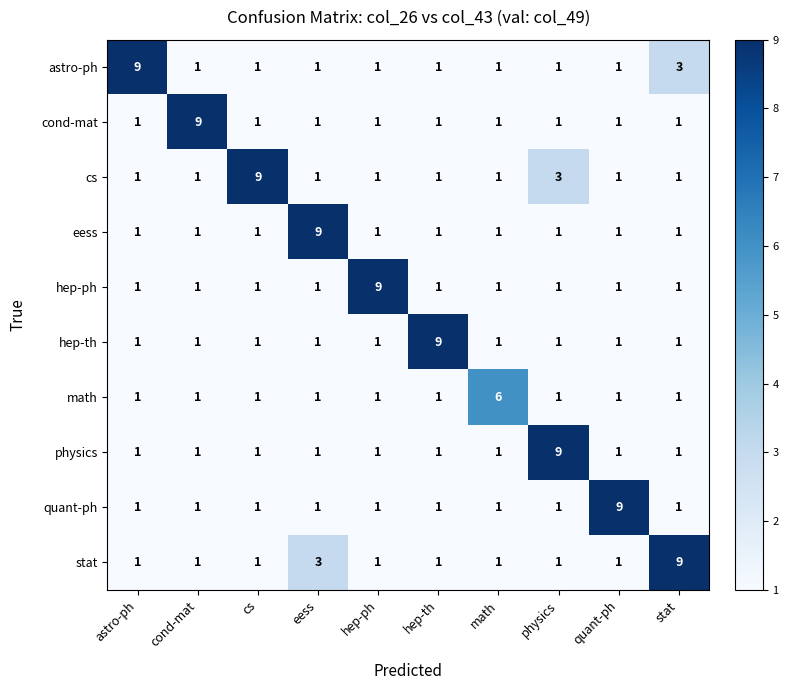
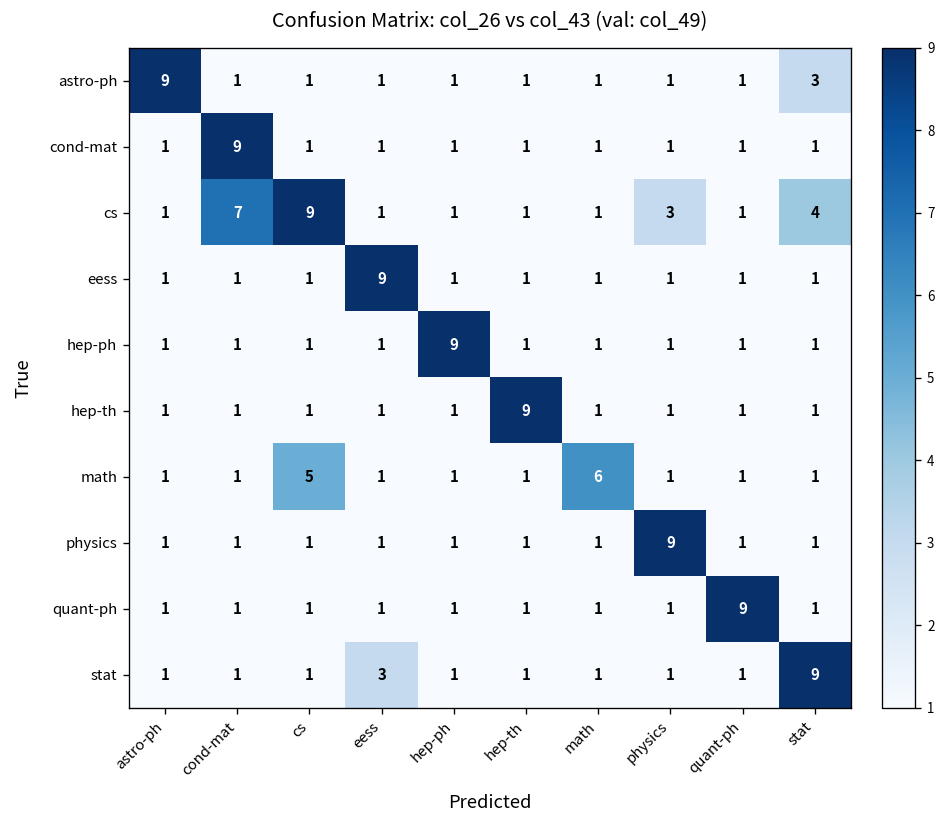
  {
    "astro-ph": {
      "astro-ph": 9,
      "cond-mat": 1,
      "cs": 1,
      "eess": 1,
      "hep-ph": 1,
      "hep-th": 1,
      "math": 1,
      "physics": 1,
      "quant-ph": 1,
      "stat": 3
    },
    "cond-mat": {
      "astro-ph": 1,
      "cond-mat": 9,
      "cs": 1,
      "eess": 1,
      "hep-ph": 1,
      "hep-th": 1,
      "math": 1,
      "physics": 1,
      "quant-ph": 1,
      "stat": 1
    },
    "cs": {
      "astro-ph": 1,
-     "cond-mat": 1,
+     "cond-mat": 7,
      "cs": 9,
      "eess": 1,
      "hep-ph": 1,
      "hep-th": 1,
      "math": 1,
      "physics": 3,
      "quant-ph": 1,
-     "stat": 1
+     "stat": 4
    },
    "eess": {
      "astro-ph": 1,
      "cond-mat": 1,
      "cs": 1,
      "eess": 9,
      "hep-ph": 1,
      "hep-th": 1,
      "math": 1,
      "physics": 1,
      "quant-ph": 1,
      "stat": 1
    },
    "hep-ph": {
      "astro-ph": 1,
      "cond-mat": 1,
      "cs": 1,
      "eess": 1,
      "hep-ph": 9,
      "hep-th": 1,
      "math": 1,
      "physics": 1,
      "quant-ph": 1,
      "stat": 1
    },
    "hep-th": {
      "astro-ph": 1,
      "cond-mat": 1,
      "cs": 1,
      "eess": 1,
      "hep-ph": 1,
      "hep-th": 9,
      "math": 1,
      "physics": 1,
      "quant-ph": 1,
      "stat": 1
    },
    "math": {
      "astro-ph": 1,
      "cond-mat": 1,
-     "cs": 1,
+     "cs": 5,
      "eess": 1,
      "hep-ph": 1,
      "hep-th": 1,
      "math": 6,
      "physics": 1,
      "quant-ph": 1,
      "stat": 1
    },
    "physics": {
      "astro-ph": 1,
      "cond-mat": 1,
      "cs": 1,
      "eess": 1,
      "hep-ph": 1,
      "hep-th": 1,
      "math": 1,
      "physics": 9,
      "quant-ph": 1,
      "stat": 1
    },
    "quant-ph": {
      "astro-ph": 1,
      "cond-mat": 1,
      "cs": 1,
      "eess": 1,
      "hep-ph": 1,
      "hep-th": 1,
      "math": 1,
      "physics": 1,
      "quant-ph": 9,
      "stat": 1
    },
    "stat": {
      "astro-ph": 1,
      "cond-mat": 1,
      "cs": 1,
      "eess": 3,
      "hep-ph": 1,
      "hep-th": 1,
      "math": 1,
      "physics": 1,
      "quant-ph": 1,
      "stat": 9
    }
  }
